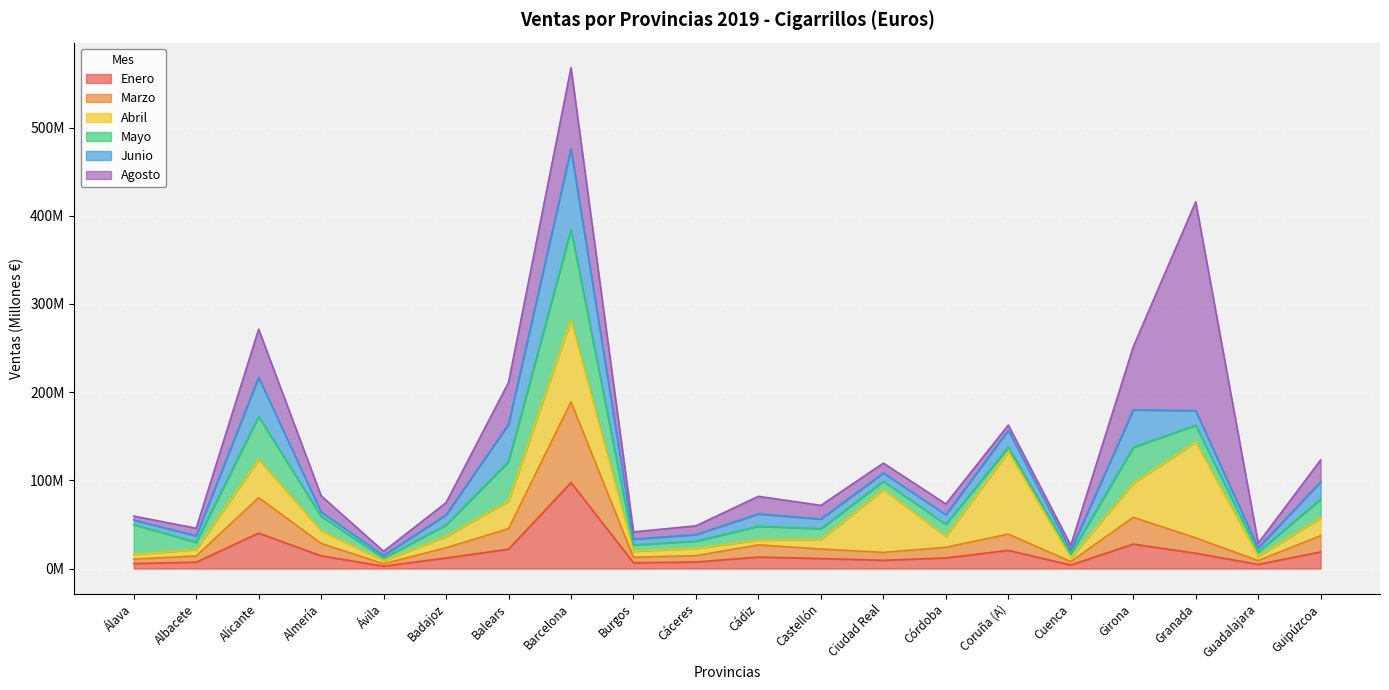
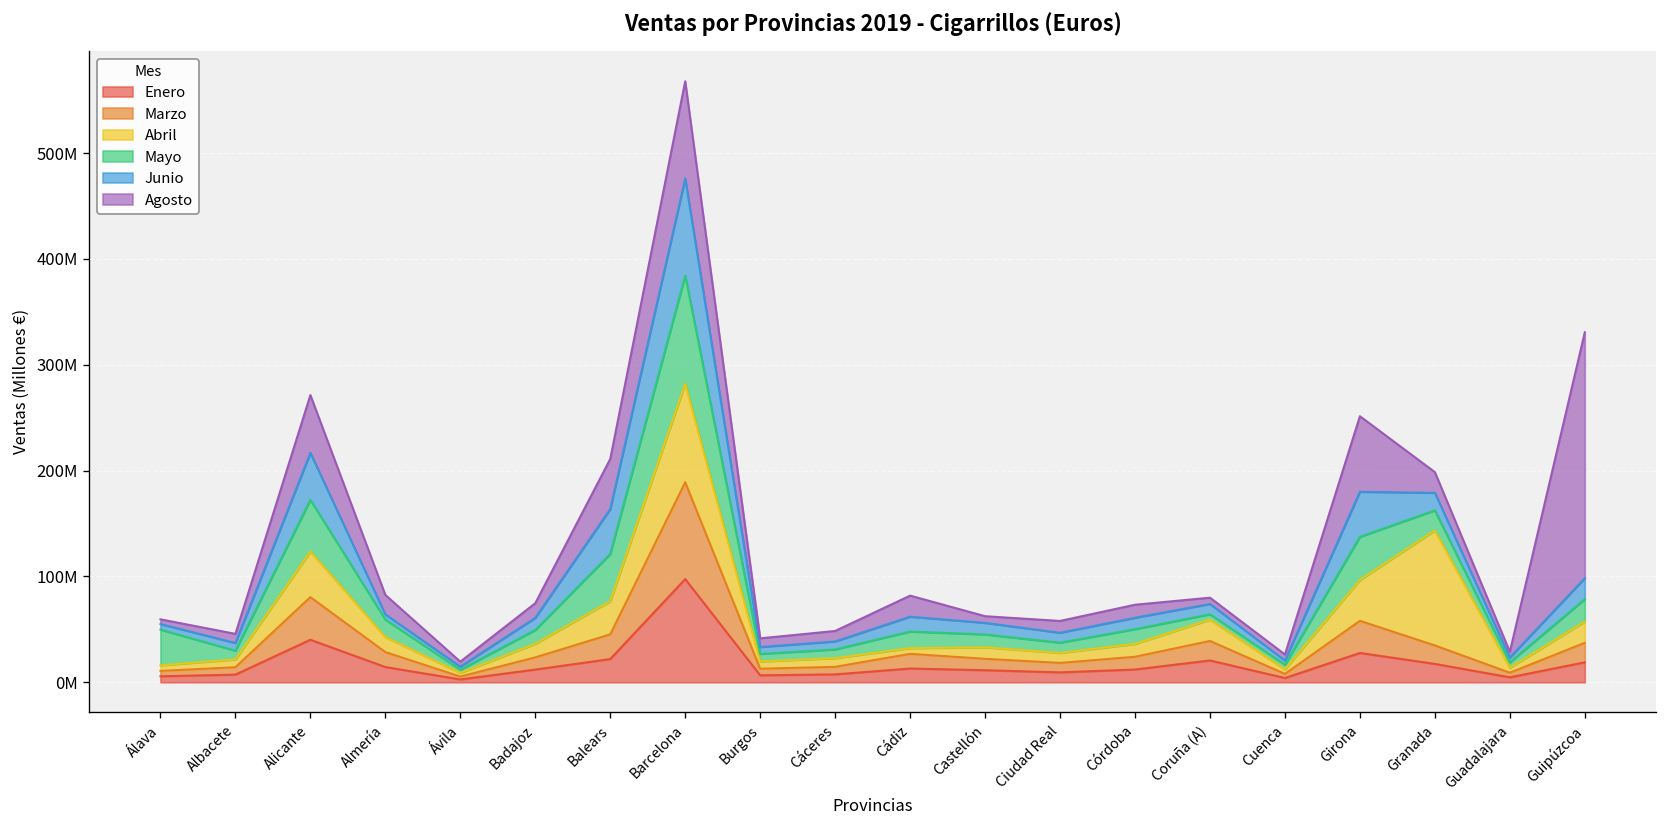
  {
    "Abril": {
      "Álava": 10000000,
      "Albacete": 10000000,
      "Alicante": 40000000,
      "Almería": 10000000,
      "Ávila": 0,
      "Badajoz": 10000000,
      "Balears": 30000000,
      "Barcelona": 90000000,
      "Burgos": 10000000,
      "Cáceres": 10000000,
      "Cádiz": 10000000,
      "Castellón": 10000000,
-     "Ciudad Real": 70000000,
+     "Ciudad Real": 10000000,
      "Córdoba": 10000000,
-     "Coruña (A)": 90000000,
+     "Coruña (A)": 20000000,
      "Cuenca": 0,
      "Girona": 40000000,
      "Granada": 110000000,
      "Guadalajara": 0,
      "Guipúzcoa": 20000000
    },
    "Mayo": {
      "Álava": 30000000,
      "Albacete": 10000000,
      "Alicante": 50000000,
      "Almería": 20000000,
      "Badajoz": 10000000,
      "Balears": 40000000,
      "Barcelona": 100000000,
      "Burgos": 10000000,
      "Cáceres": 10000000,
      "Cádiz": 20000000,
      "Castellón": 10000000,
      "Ciudad Real": 10000000,
      "Córdoba": 10000000,
      "Coruña (A)": 10000000,
      "Cuenca": 0,
      "Girona": 40000000,
      "Granada": 20000000,
      "Guadalajara": 10000000,
      "Guipúzcoa": 20000000
    },
    "Junio": {
      "Álava": 10000000,
      "Albacete": 10000000,
      "Alicante": 40000000,
      "Almería": 0,
      "Badajoz": 10000000,
      "Balears": 40000000,
      "Barcelona": 90000000,
      "Burgos": 10000000,
      "Cáceres": 10000000,
      "Cádiz": 10000000,
      "Castellón": 10000000,
      "Ciudad Real": 10000000,
      "Córdoba": 10000000,
-     "Coruña (A)": 20000000,
+     "Coruña (A)": 10000000,
      "Cuenca": 0,
      "Girona": 40000000,
      "Granada": 20000000,
      "Guadalajara": 0,
      "Guipúzcoa": 20000000
    },
    "Agosto": {
      "Álava": 0,
      "Albacete": 10000000,
      "Alicante": 50000000,
      "Almería": 20000000,
      "Ávila": 0,
      "Badajoz": 10000000,
      "Balears": 50000000,
      "Barcelona": 90000000,
      "Burgos": 10000000,
      "Cáceres": 10000000,
      "Cádiz": 20000000,
-     "Castellón": 20000000,
+     "Castellón": 10000000,
      "Ciudad Real": 10000000,
      "Córdoba": 10000000,
      "Coruña (A)": 10000000,
      "Cuenca": 10000000,
      "Girona": 70000000,
-     "Granada": 240000000,
+     "Granada": 20000000,
      "Guadalajara": 10000000,
-     "Guipúzcoa": 20000000
+     "Guipúzcoa": 230000000
    }
  }
